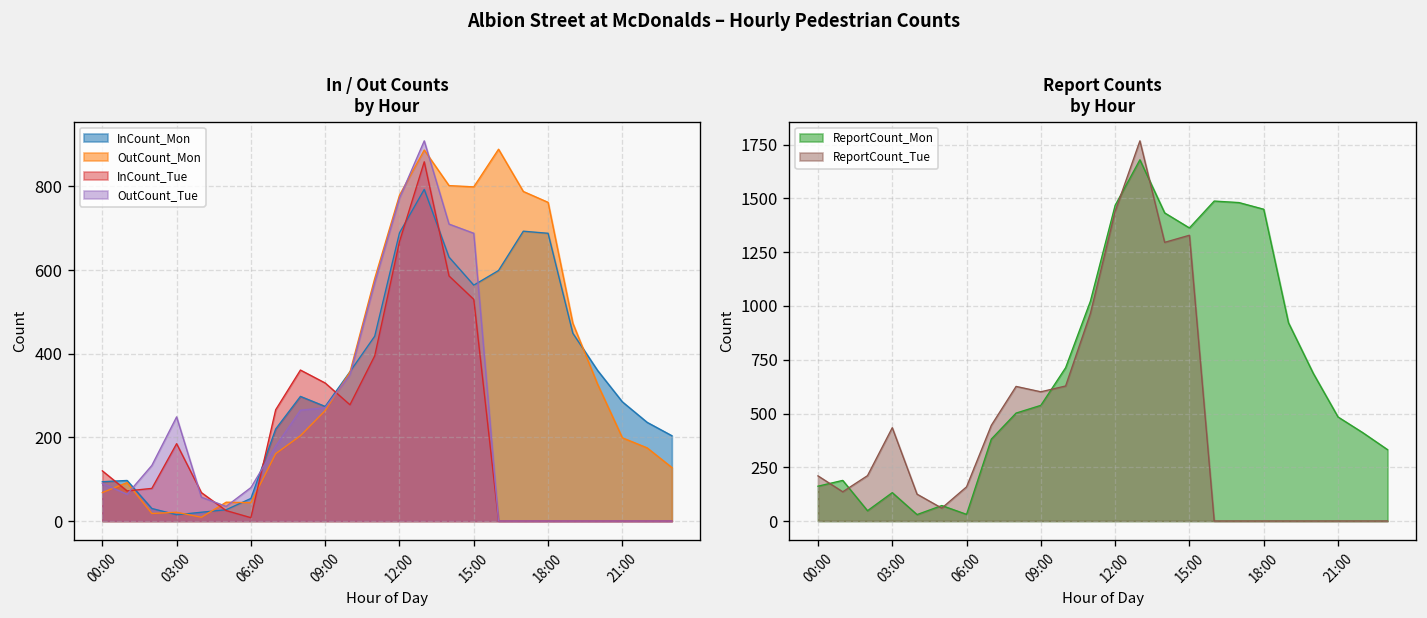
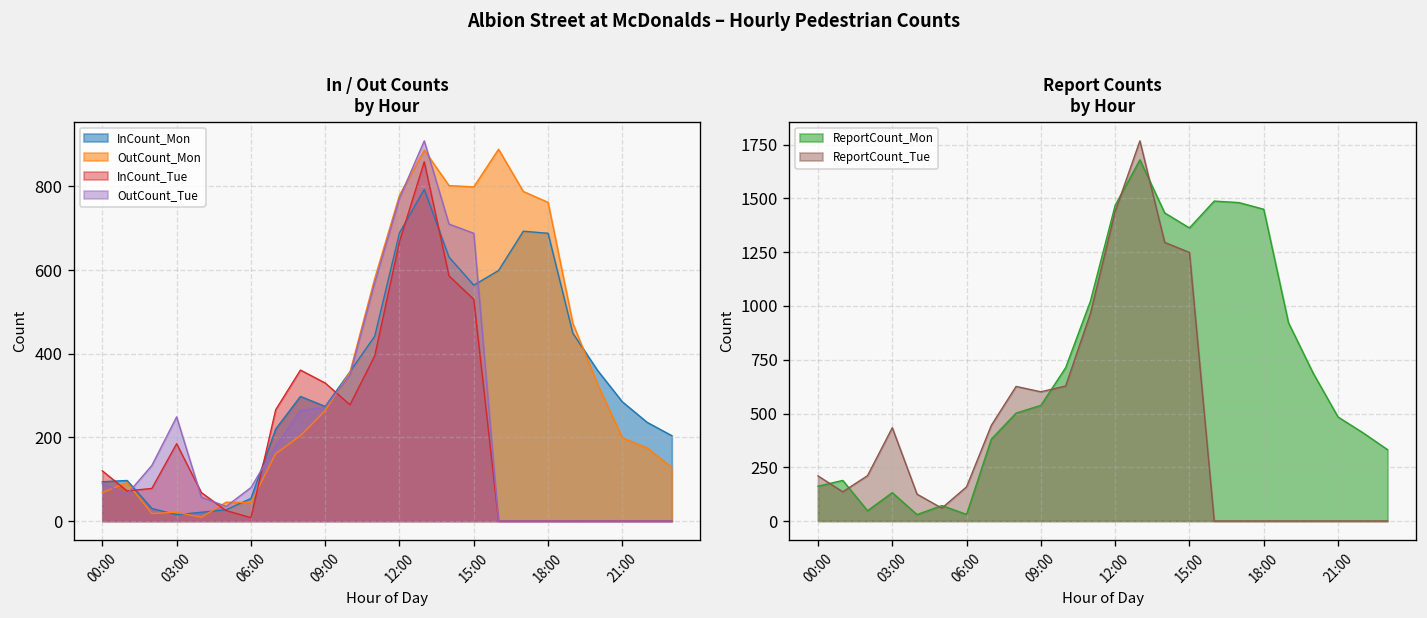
  {
    "In / Out Counts by Hour": {
      "InCount_Mon": {
        "06:00": 50,
        "12:00": 690,
        "15:00": 560,
        "18:00": 690,
        "21:00": 290
      },
      "OutCount_Mon": {
        "00:00": 70,
        "06:00": 40,
        "15:00": 800,
        "18:00": 760,
        "21:00": 200
      },
      "InCount_Tue": {
        "00:00": 120,
        "03:00": 190,
        "06:00": 10,
        "09:00": 330,
        "12:00": 670,
        "15:00": 530
      },
      "OutCount_Tue": {
        "03:00": 250,
        "06:00": 80,
        "15:00": 690
      }
    },
    "Report Counts by Hour": {
      "ReportCount_Mon": {
        "00:00": 160,
        "03:00": 130,
        "06:00": 30,
        "09:00": 540,
        "12:00": 1470,
        "15:00": 1360,
        "18:00": 1450,
        "21:00": 480
      },
      "ReportCount_Tue": {
        "00:00": 210,
        "03:00": 430,
        "06:00": 160,
        "09:00": 600,
        "12:00": 1440,
-       "15:00": 1330,
+       "15:00": 1250,
        "18:00": 0,
        "21:00": 0
      }
    }
  }
